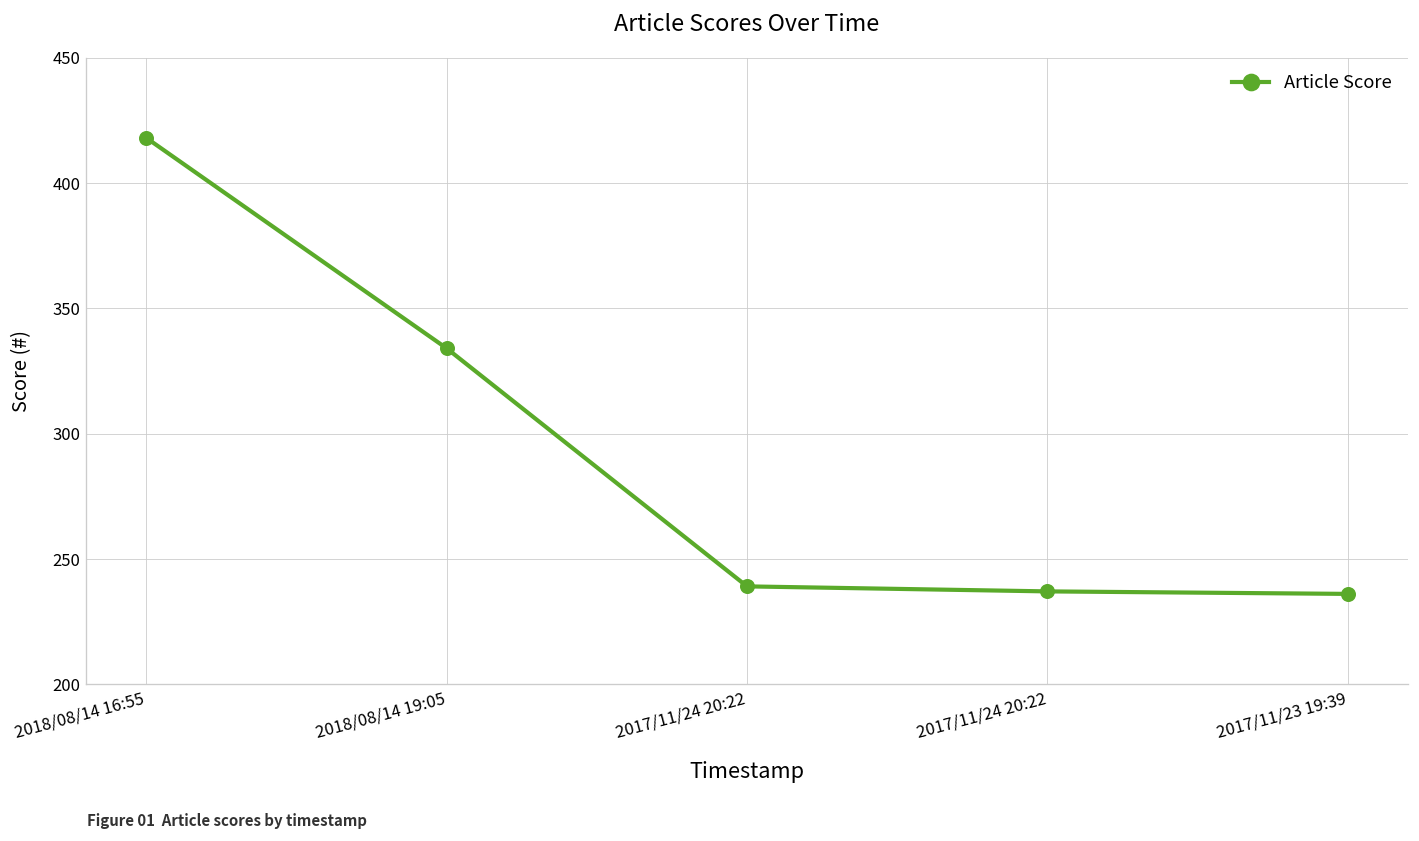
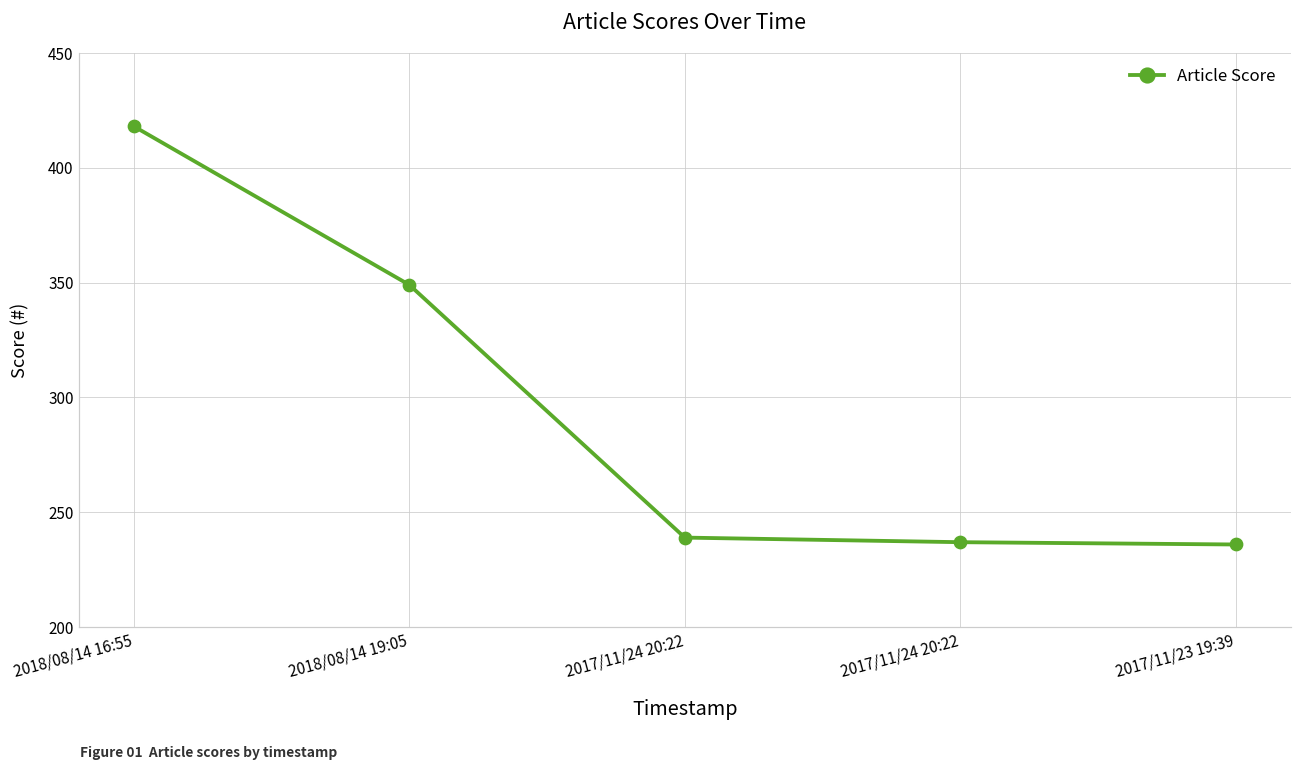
  {
    "2018/08/14 16:55": 418,
-   "2018/08/14 19:05": 334,
+   "2018/08/14 19:05": 349,
    "2017/11/23 19:39": 236
  }
